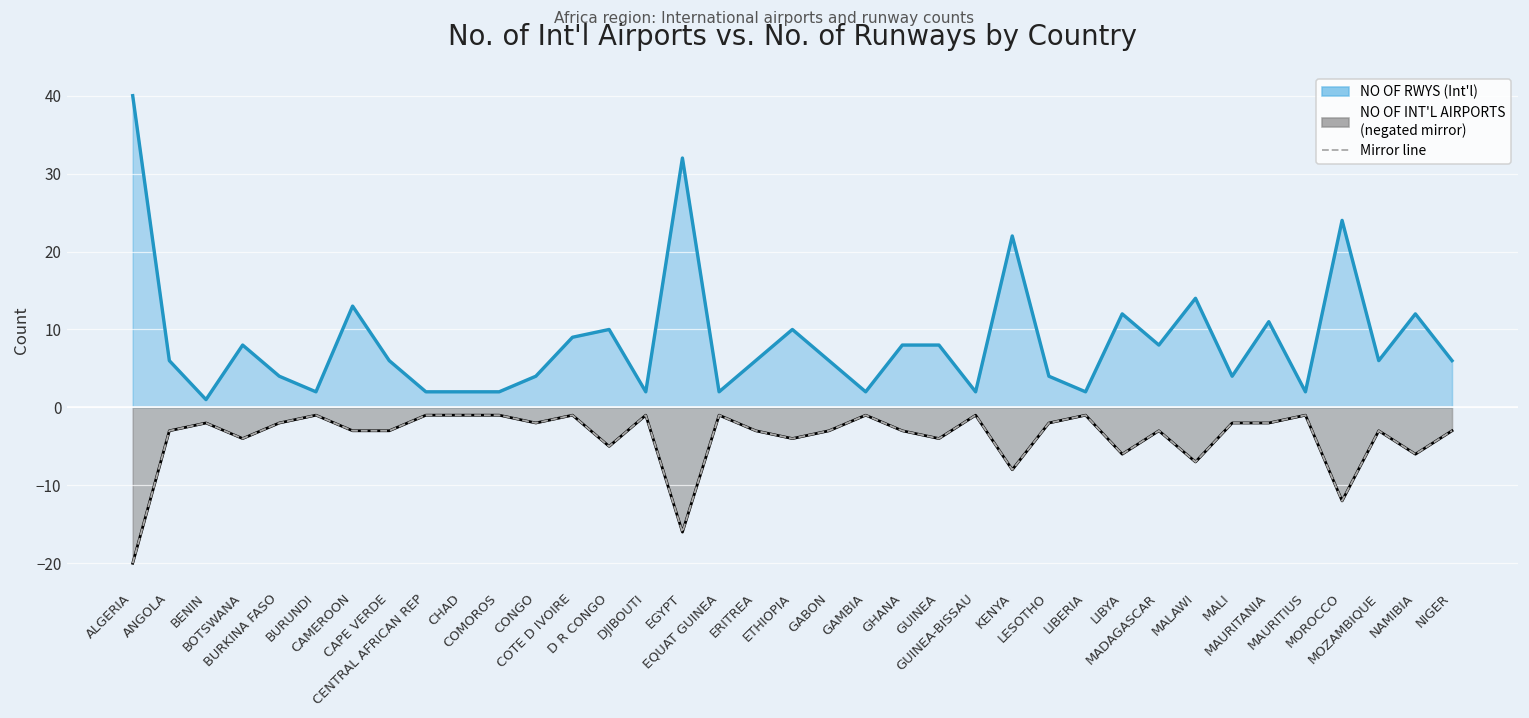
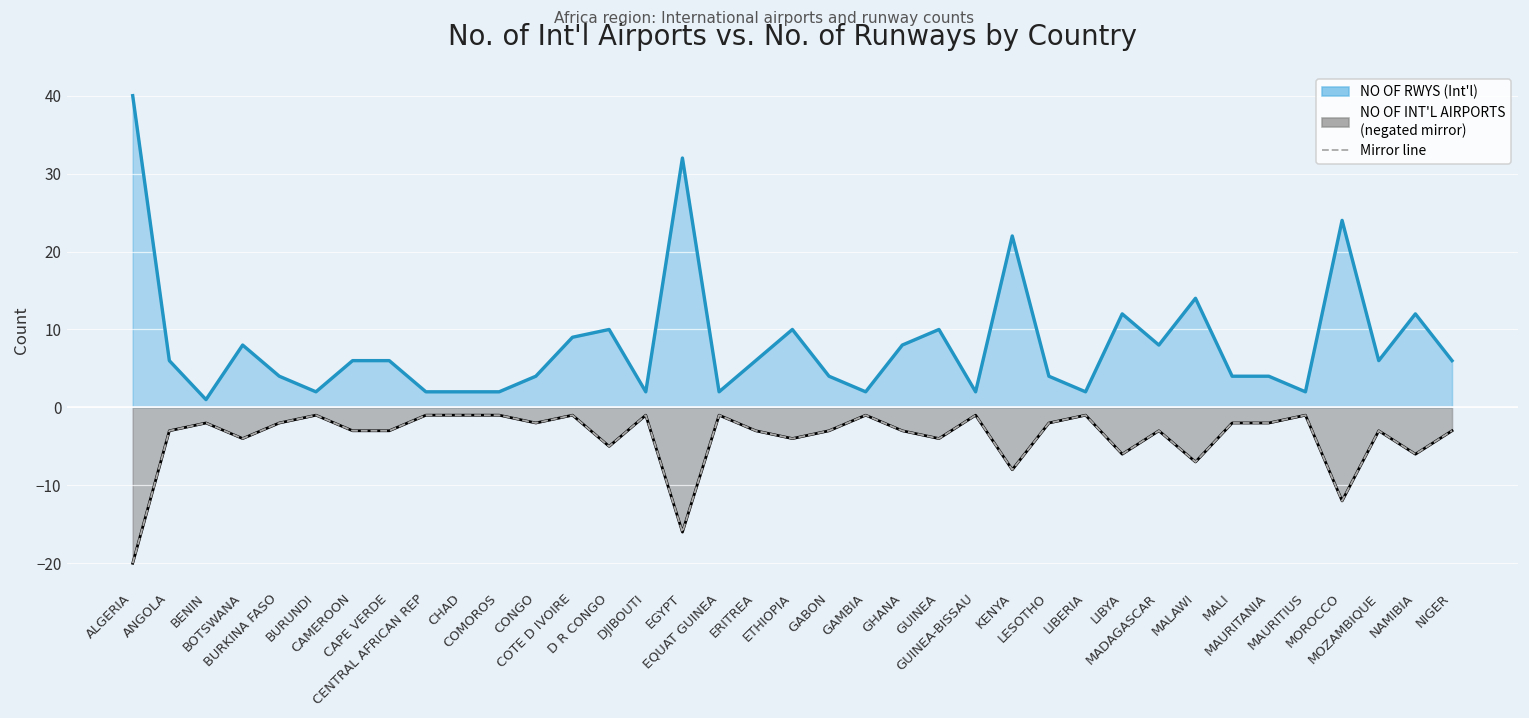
  {
    "NO OF RWYS (Int'l)": {
      "ALGERIA": 40,
      "ANGOLA": 6,
      "BENIN": 1,
      "BOTSWANA": 8,
      "BURKINA FASO": 4,
      "BURUNDI": 2,
-     "CAMEROON": 13,
+     "CAMEROON": 6,
      "CAPE VERDE": 6,
      "CENTRAL AFRICAN REP": 2,
      "CHAD": 2,
      "COMOROS": 2,
      "CONGO": 4,
      "COTE D IVOIRE": 9,
      "D R CONGO": 10,
      "DJIBOUTI": 2,
      "EGYPT": 32,
      "EQUAT GUINEA": 2,
      "ERITREA": 6,
      "ETHIOPIA": 10,
-     "GABON": 6,
+     "GABON": 4,
      "GAMBIA": 2,
      "GHANA": 8,
-     "GUINEA": 8,
+     "GUINEA": 10,
      "GUINEA-BISSAU": 2,
      "KENYA": 22,
      "LESOTHO": 4,
      "LIBERIA": 2,
      "LIBYA": 12,
      "MADAGASCAR": 8,
      "MALAWI": 14,
      "MALI": 4,
-     "MAURITANIA": 11,
+     "MAURITANIA": 4,
      "MAURITIUS": 2,
      "MOROCCO": 24,
      "MOZAMBIQUE": 6,
      "NAMIBIA": 12,
      "NIGER": 6
    }
  }
